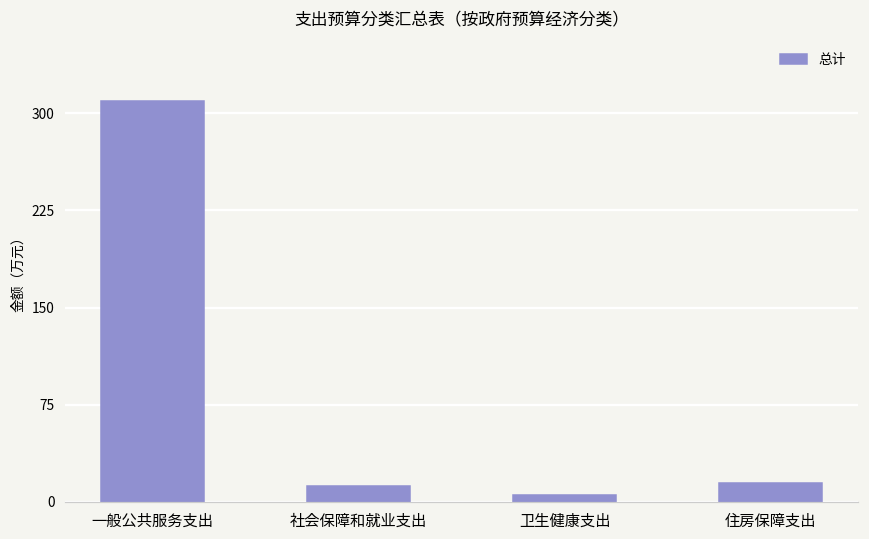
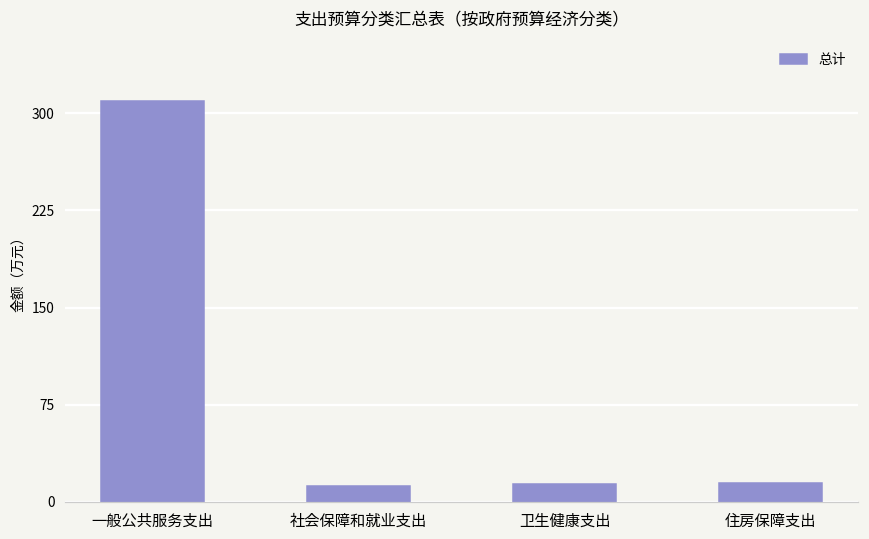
  {
    "一般公共服务支出": 310,
    "社会保障和就业支出": 12,
-   "卫生健康支出": 5,
+   "卫生健康支出": 14,
    "住房保障支出": 14
  }
